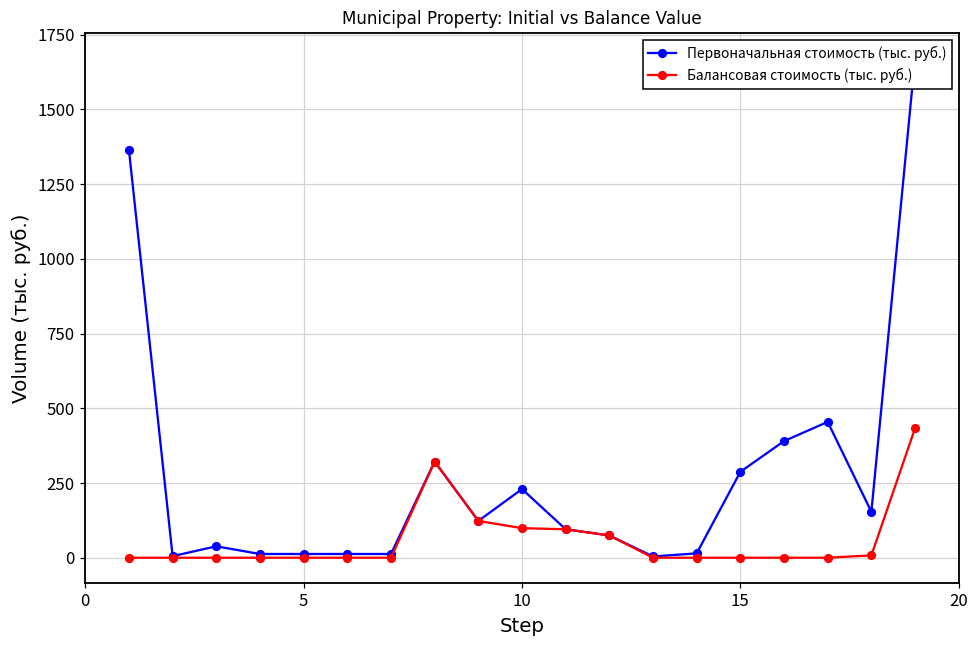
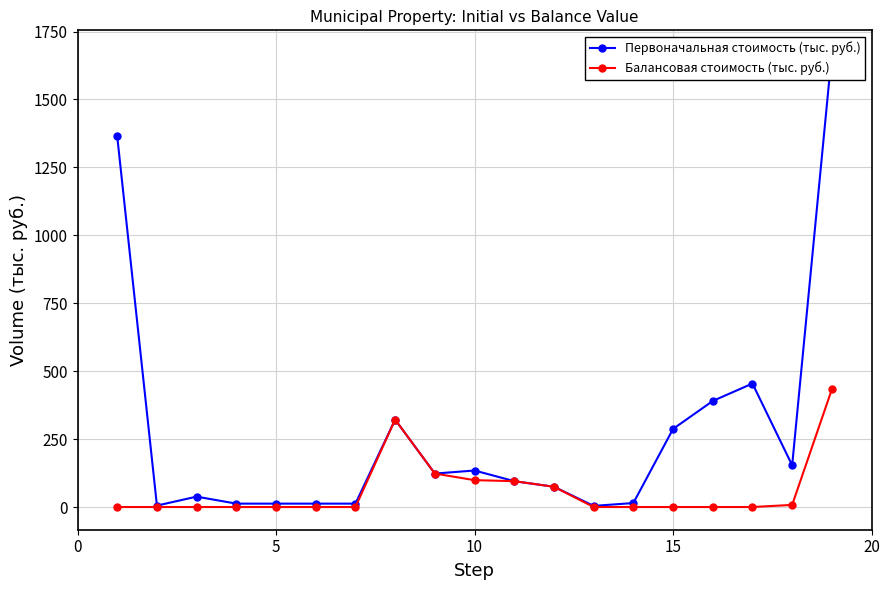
  {
    "Первоначальная стоимость (тыс. руб.)": {
      "5": 10,
-     "10": 230,
+     "10": 130,
      "15": 290
    },
    "Балансовая стоимость (тыс. руб.)": {
      "5": 0,
      "10": 100,
      "15": 0
    }
  }
